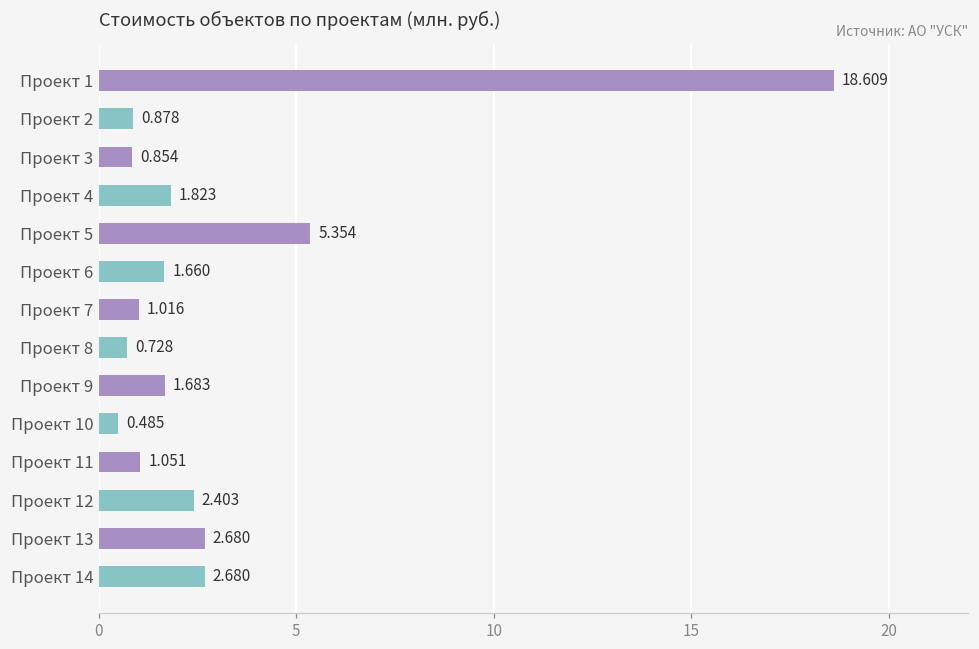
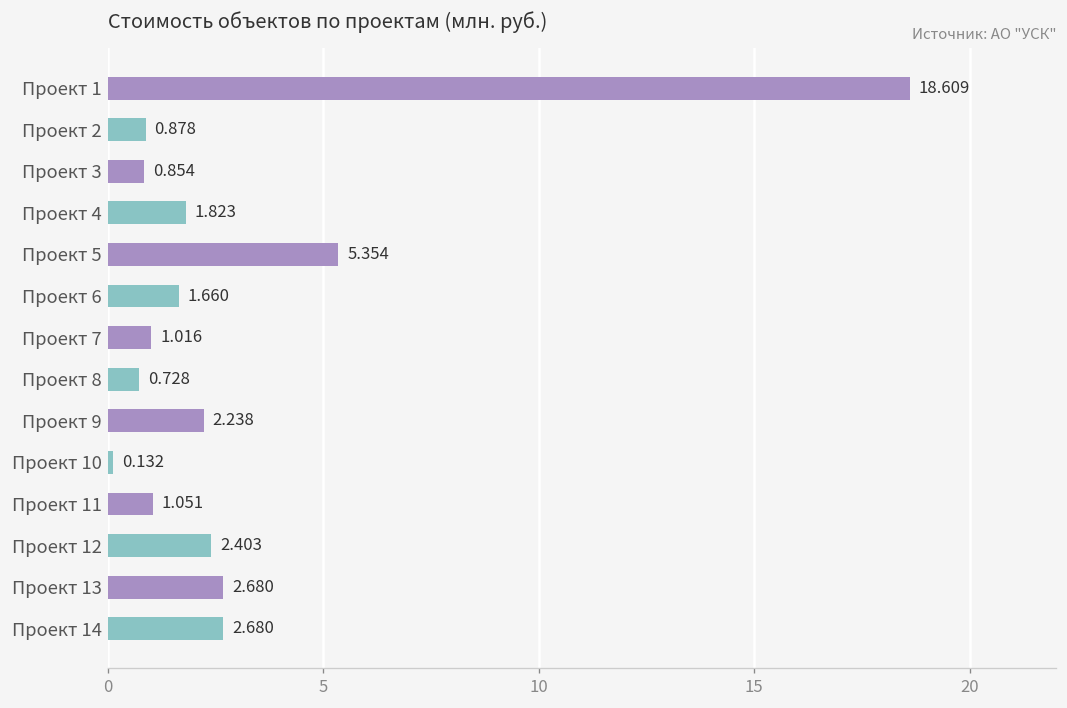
  {
    "Проект 1": 18.609,
    "Проект 2": 0.878,
    "Проект 3": 0.854,
    "Проект 4": 1.823,
    "Проект 5": 5.354,
    "Проект 6": 1.660,
    "Проект 7": 1.016,
    "Проект 8": 0.728,
-   "Проект 9": 1.683,
-   "Проект 10": 0.485,
+   "Проект 9": 2.238,
+   "Проект 10": 0.132,
    "Проект 11": 1.051,
    "Проект 12": 2.403,
    "Проект 13": 2.680,
    "Проект 14": 2.680
  }
